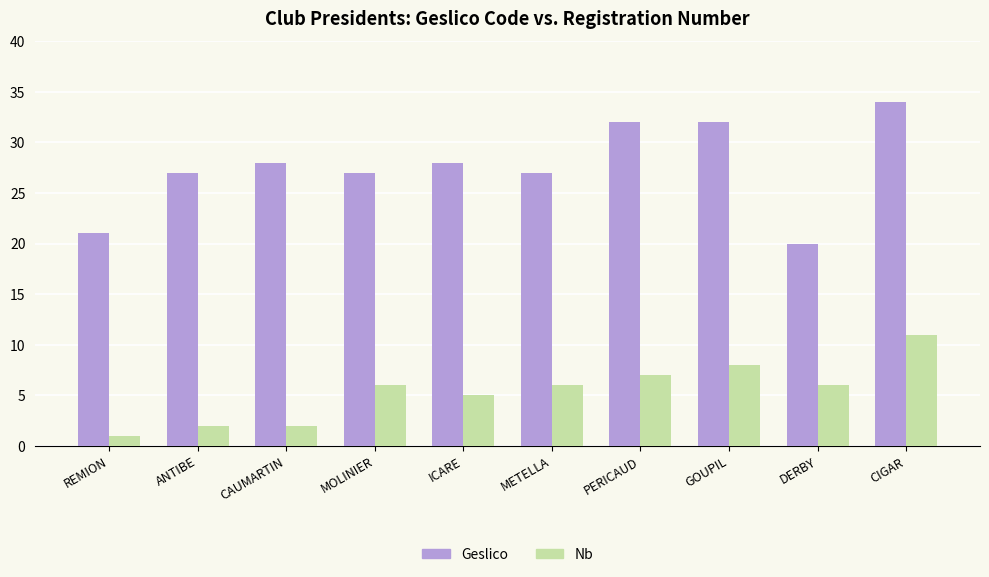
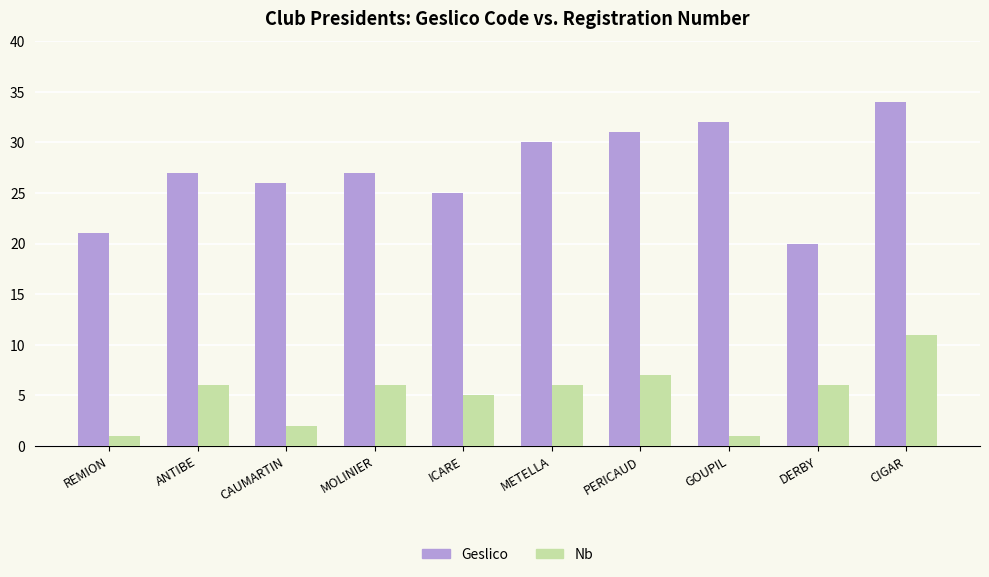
  {
    "Geslico": {
      "REMION": 21,
      "ANTIBE": 27,
-     "CAUMARTIN": 28,
+     "CAUMARTIN": 26,
      "MOLINIER": 27,
-     "ICARE": 28,
-     "METELLA": 27,
-     "PERICAUD": 32,
+     "ICARE": 25,
+     "METELLA": 30,
+     "PERICAUD": 31,
      "GOUPIL": 32,
      "DERBY": 20,
      "CIGAR": 34
    },
    "Nb": {
      "REMION": 1,
-     "ANTIBE": 2,
+     "ANTIBE": 6,
      "CAUMARTIN": 2,
      "MOLINIER": 6,
      "ICARE": 5,
      "METELLA": 6,
      "PERICAUD": 7,
-     "GOUPIL": 8,
+     "GOUPIL": 1,
      "DERBY": 6,
      "CIGAR": 11
    }
  }
